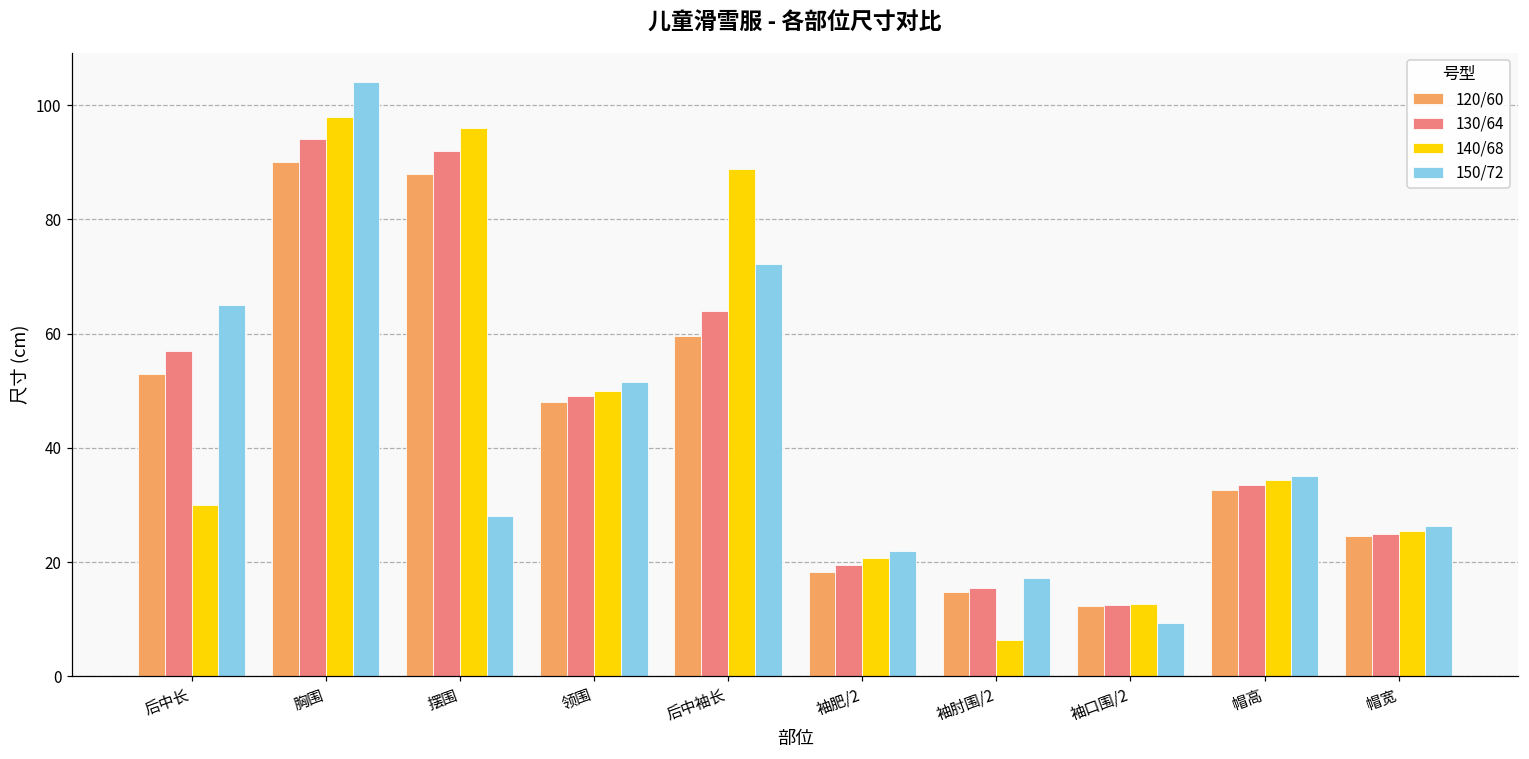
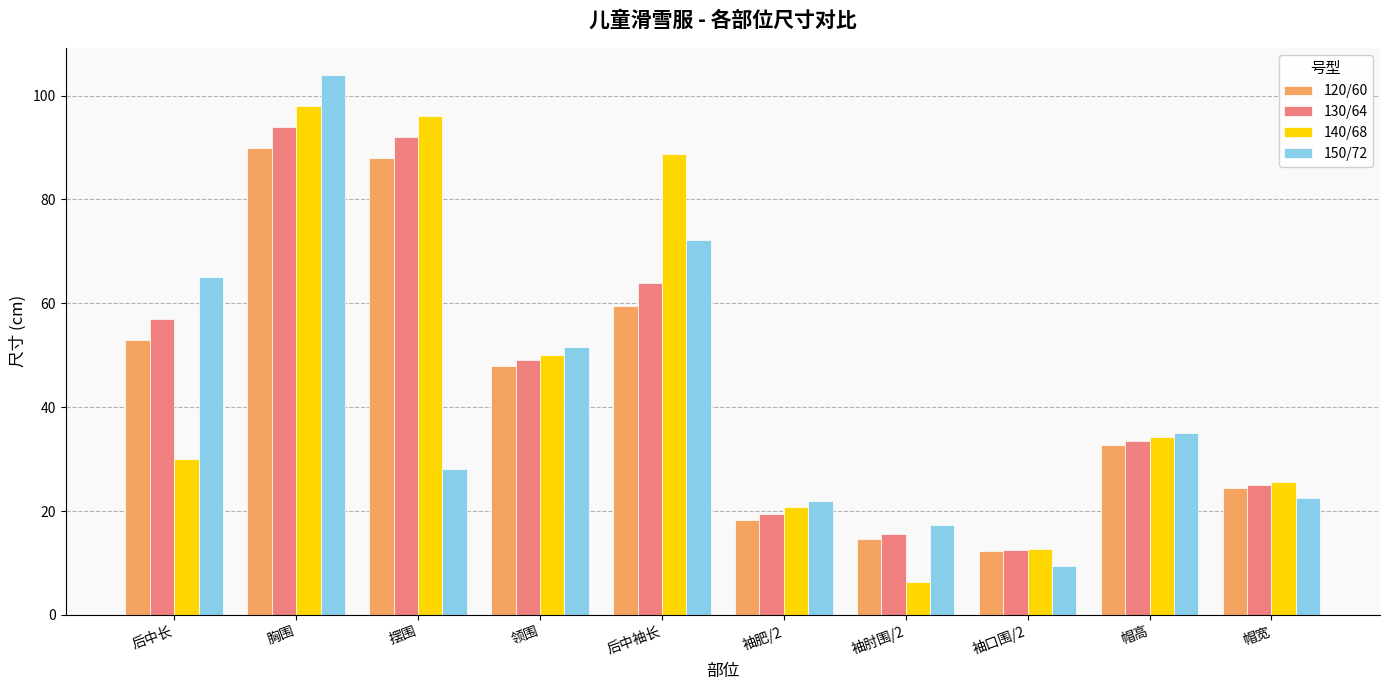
  {
    "140/68": {
      "后中长": 30,
      "胸围": 98,
      "摆围": 96,
      "领围": 50,
      "后中袖长": 89,
      "袖肥/2": 21,
      "袖肘围/2": 6,
      "袖口围/2": 13,
      "帽高": 34,
      "帽宽": 26
    },
    "150/72": {
      "后中长": 65,
      "胸围": 104,
      "摆围": 28,
      "领围": 52,
      "后中袖长": 72,
      "袖肥/2": 22,
      "袖肘围/2": 17,
      "袖口围/2": 9,
      "帽高": 35,
-     "帽宽": 26
+     "帽宽": 22
    }
  }
